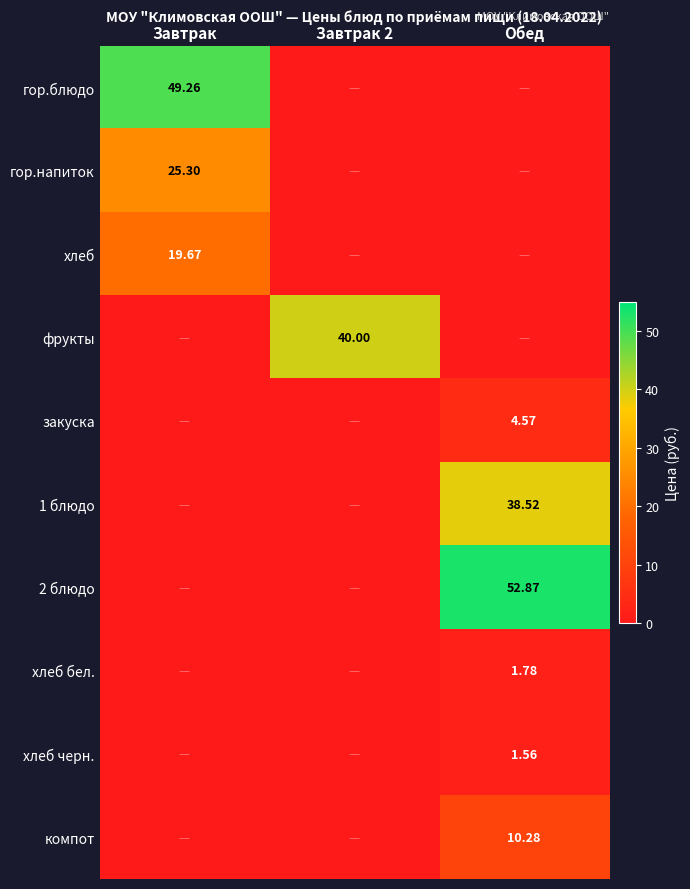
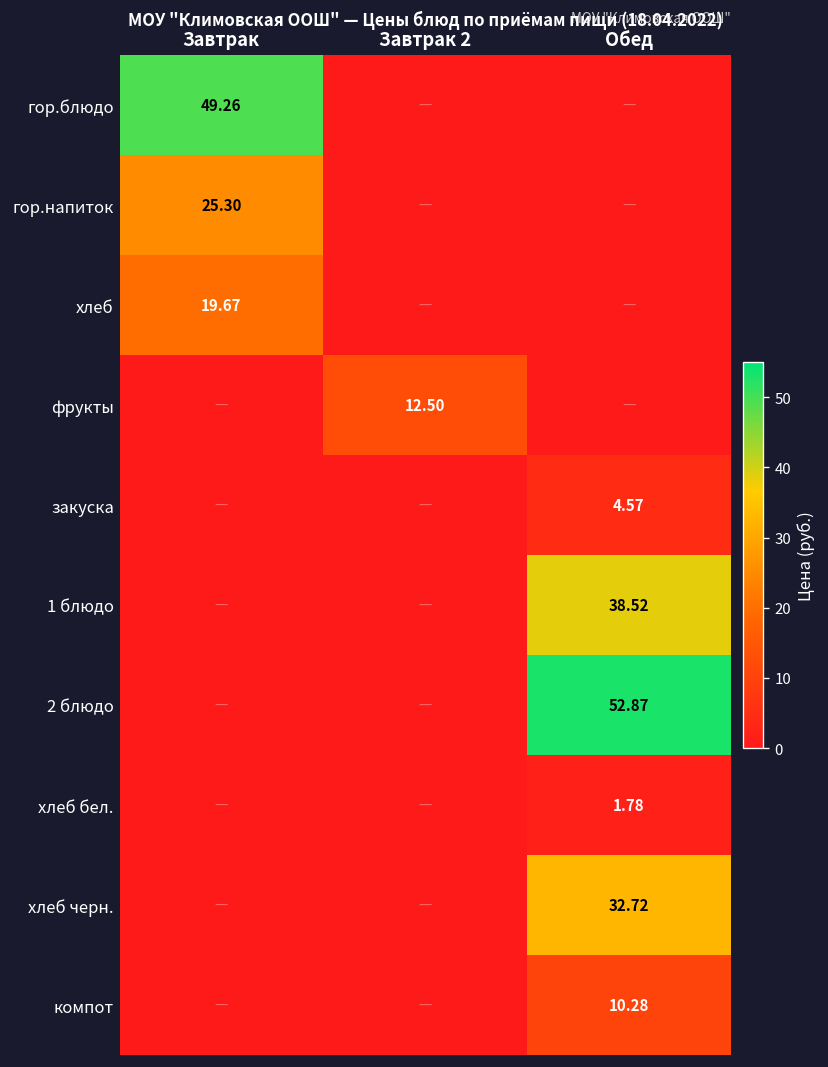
  {
    "гор.блюдо": {
      "Завтрак": 49.26
    },
    "гор.напиток": {
      "Завтрак": 25.30
    },
    "хлеб": {
      "Завтрак": 19.67
    },
    "фрукты": {
-     "Завтрак 2": 40.00
+     "Завтрак 2": 12.50
    },
    "закуска": {
      "Обед": 4.57
    },
    "1 блюдо": {
      "Обед": 38.52
    },
    "2 блюдо": {
      "Обед": 52.87
    },
    "хлеб бел.": {
      "Обед": 1.78
    },
    "хлеб черн.": {
-     "Обед": 1.56
+     "Обед": 32.72
    },
    "компот": {
      "Обед": 10.28
    }
  }
